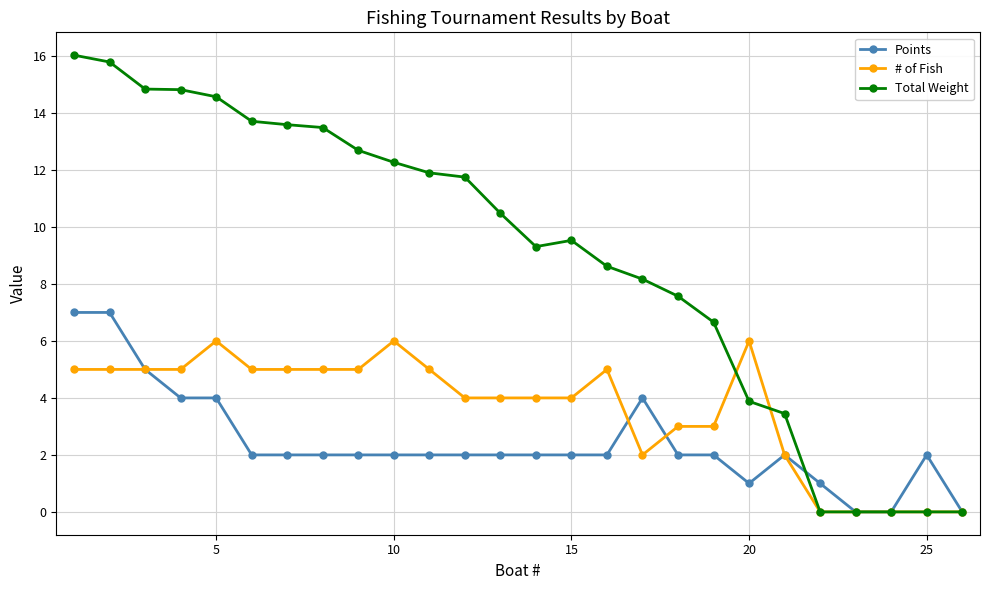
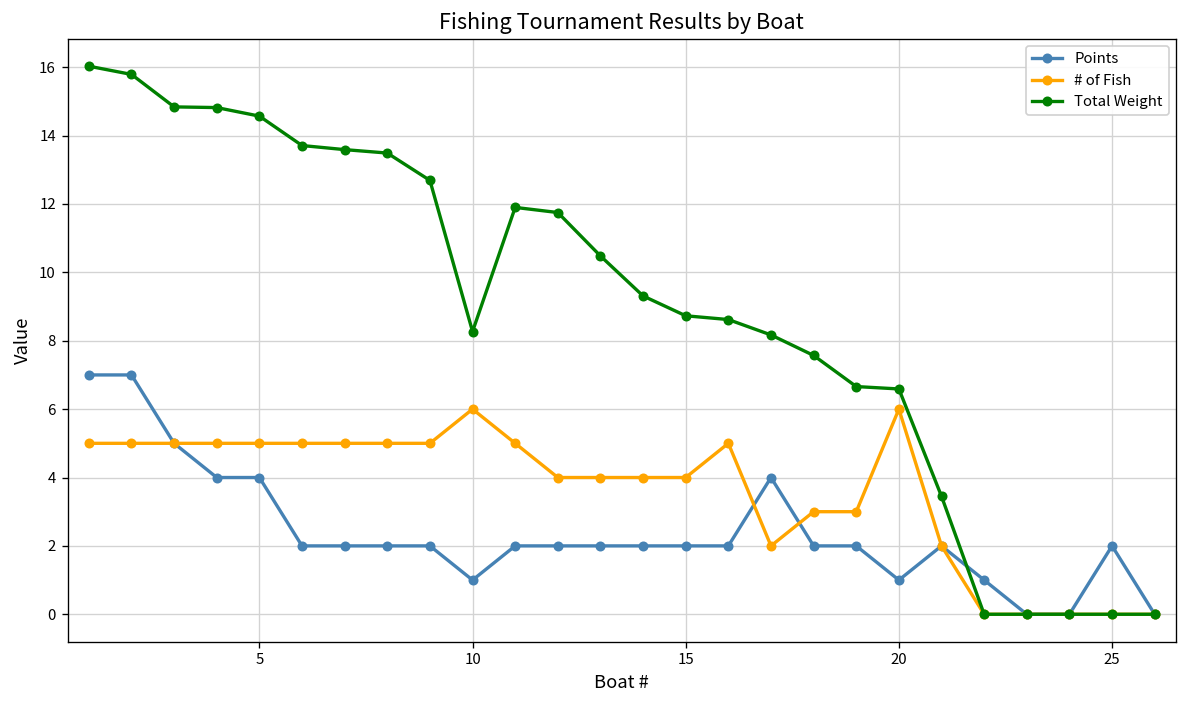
  {
    "Points": {
      "5": 4,
-     "10": 2,
+     "10": 1,
      "15": 2,
      "20": 1,
      "25": 2
    },
    "# of Fish": {
-     "5": 6,
+     "5": 5,
      "10": 6,
      "15": 4,
      "20": 6
    },
    "Total Weight": {
      "5": 14.6,
-     "10": 12.3,
-     "15": 9.5,
-     "20": 3.9
+     "10": 8.3,
+     "15": 8.7,
+     "20": 6.6
    }
  }
